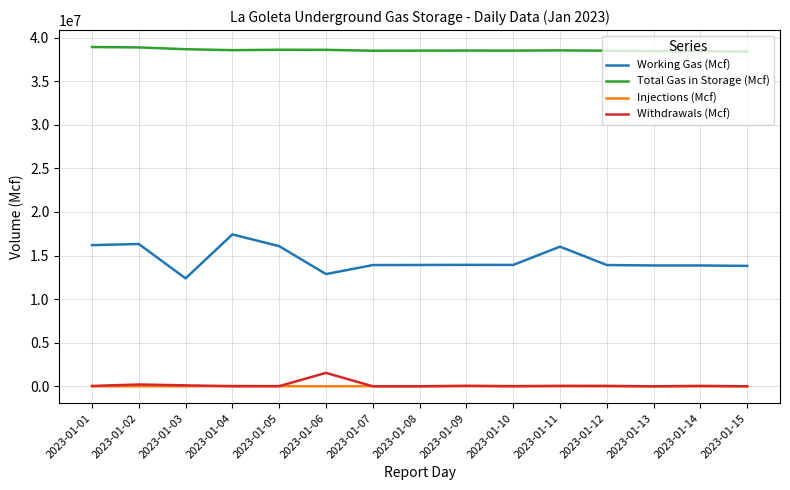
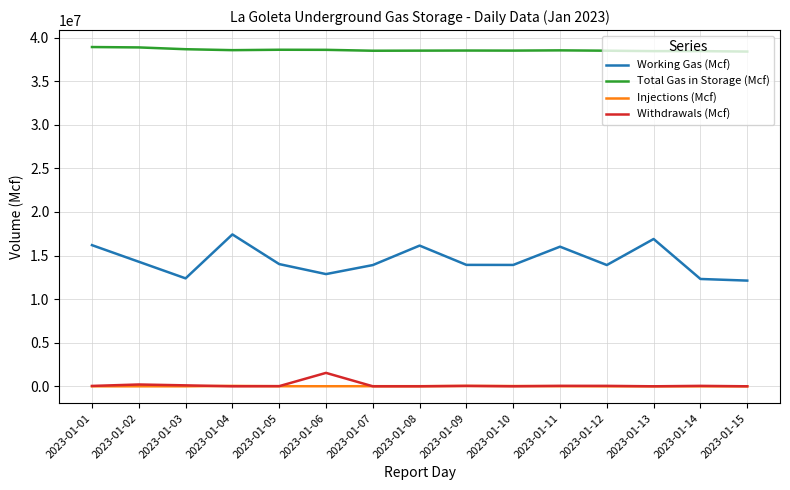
  {
    "Working Gas (Mcf)": {
      "2023-01-01": 16000000,
-     "2023-01-02": 16000000,
+     "2023-01-02": 14000000,
      "2023-01-03": 12000000,
      "2023-01-04": 17000000,
-     "2023-01-05": 16000000,
+     "2023-01-05": 14000000,
      "2023-01-06": 13000000,
      "2023-01-07": 14000000,
-     "2023-01-08": 14000000,
+     "2023-01-08": 16000000,
      "2023-01-09": 14000000,
      "2023-01-10": 14000000,
      "2023-01-11": 16000000,
      "2023-01-12": 14000000,
-     "2023-01-13": 14000000,
-     "2023-01-14": 14000000,
-     "2023-01-15": 14000000
+     "2023-01-13": 17000000,
+     "2023-01-14": 12000000,
+     "2023-01-15": 12000000
    },
    "Total Gas in Storage (Mcf)": {
      "2023-01-01": 39000000,
      "2023-01-02": 39000000,
      "2023-01-03": 39000000,
      "2023-01-04": 39000000,
      "2023-01-05": 39000000,
      "2023-01-06": 39000000,
      "2023-01-07": 38000000,
      "2023-01-08": 39000000,
      "2023-01-09": 39000000,
      "2023-01-10": 39000000,
      "2023-01-11": 39000000
    },
    "Injections (Mcf)": {
      "2023-01-06": 0
    },
    "Withdrawals (Mcf)": {
      "2023-01-06": 2000000
    }
  }
